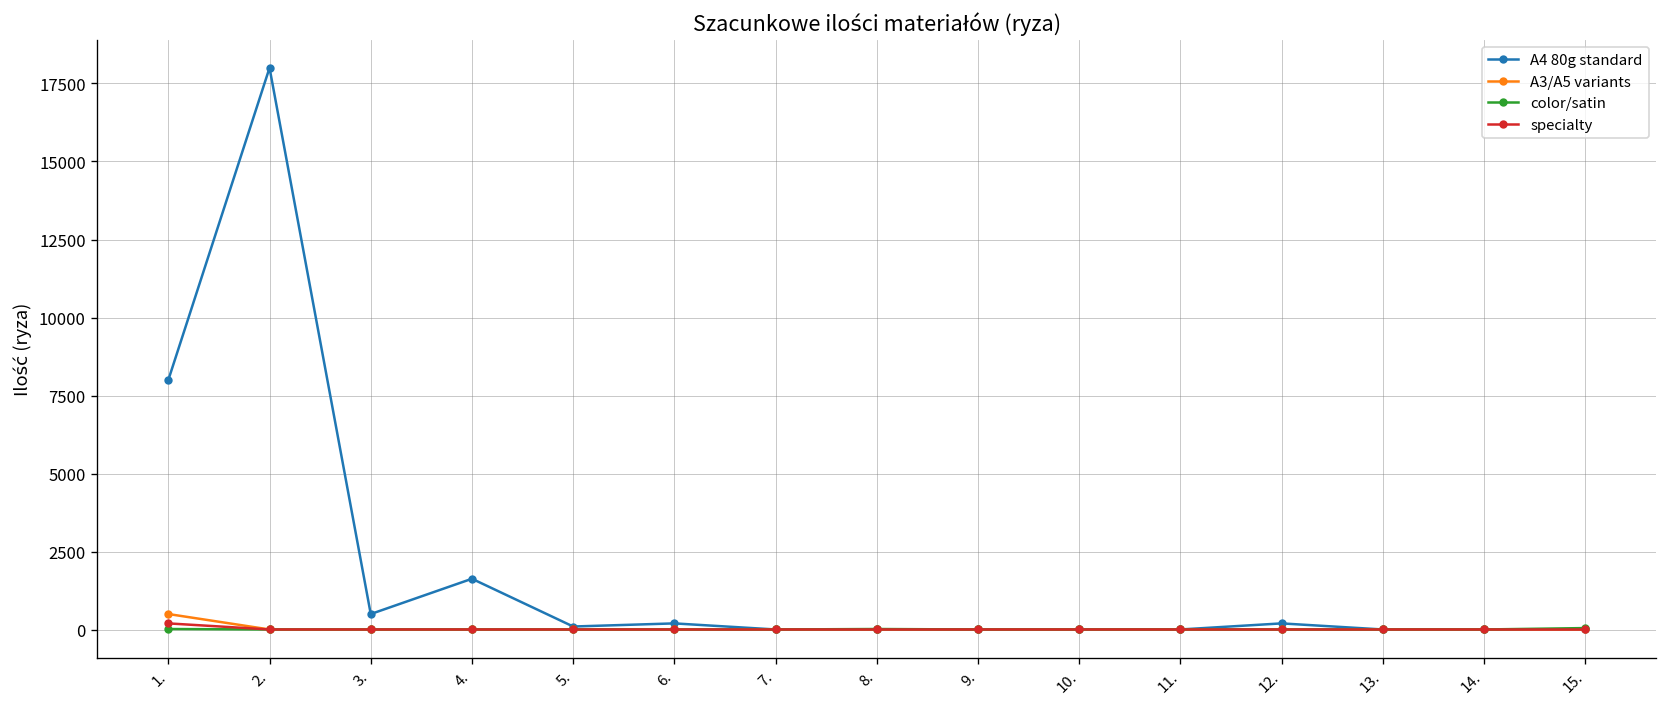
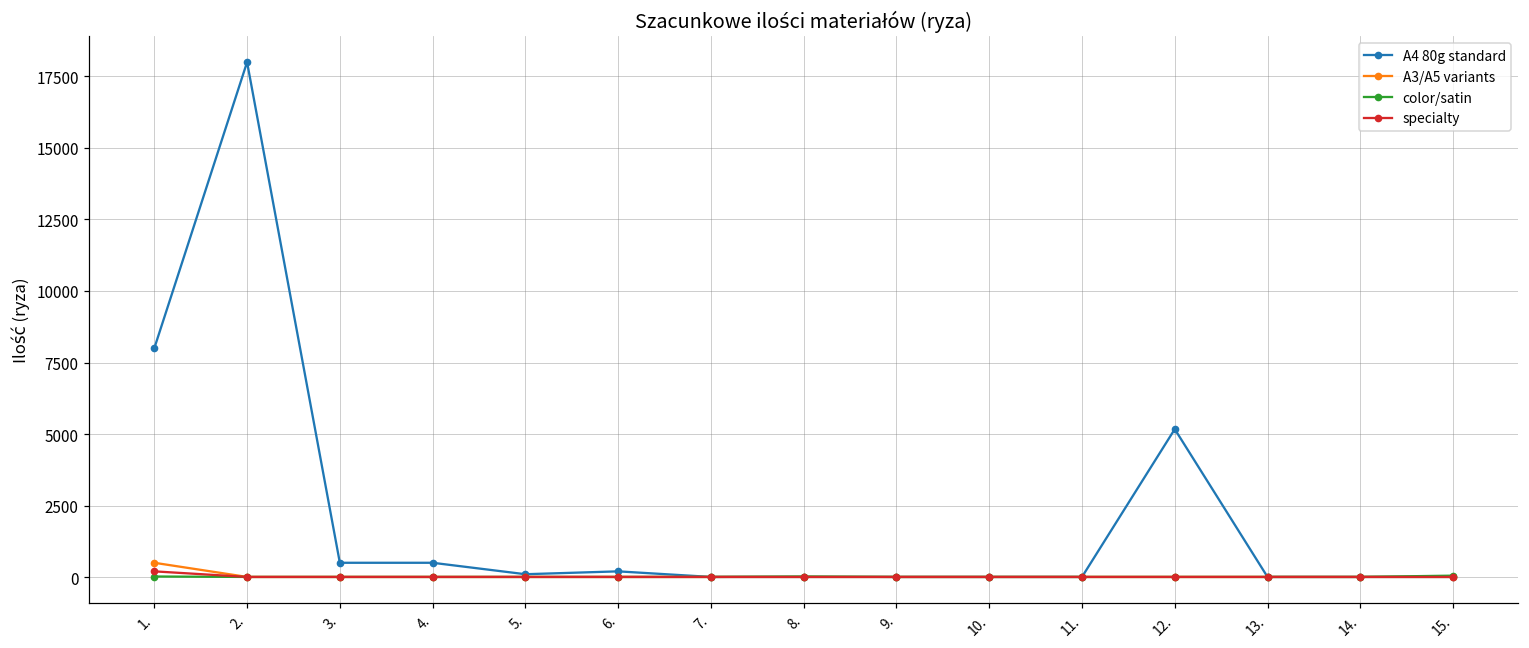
  {
    "A4 80g standard": {
      "1.": 8000,
      "2.": 18000,
      "3.": 500,
-     "4.": 1600,
+     "4.": 500,
      "6.": 200,
-     "12.": 200
+     "12.": 5200
    },
    "A3/A5 variants": {
      "1.": 500
    },
    "color/satin": {
      "1.": 0
    },
    "specialty": {
      "1.": 200
    }
  }
